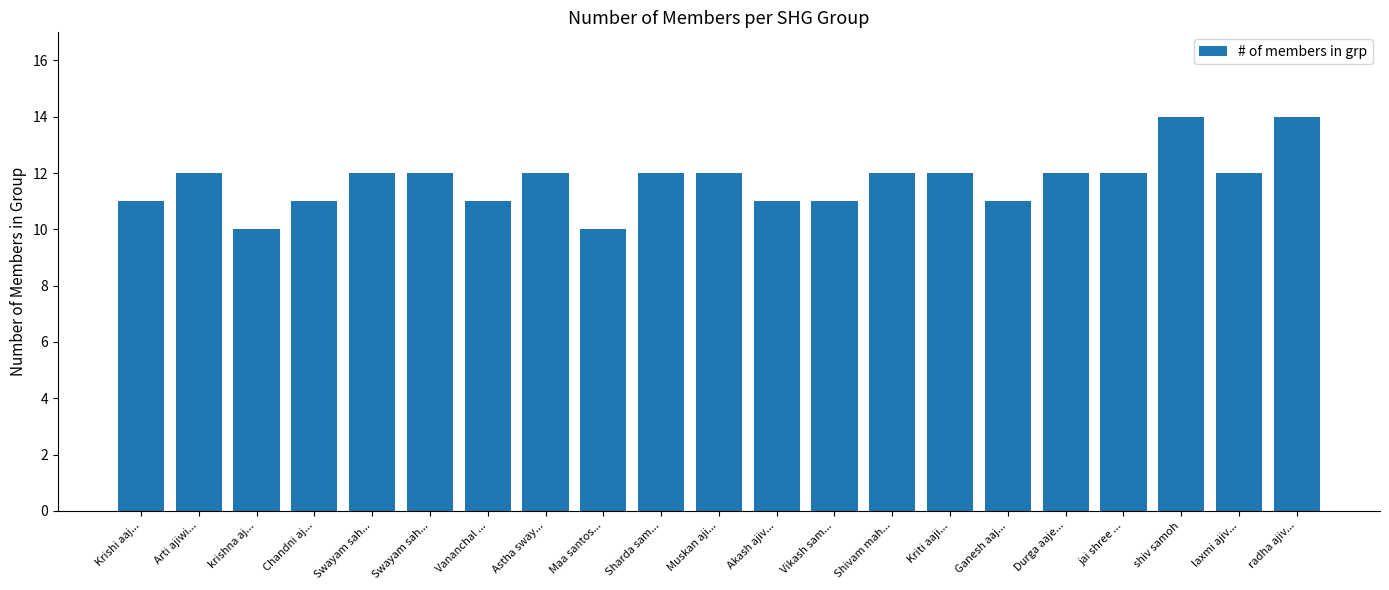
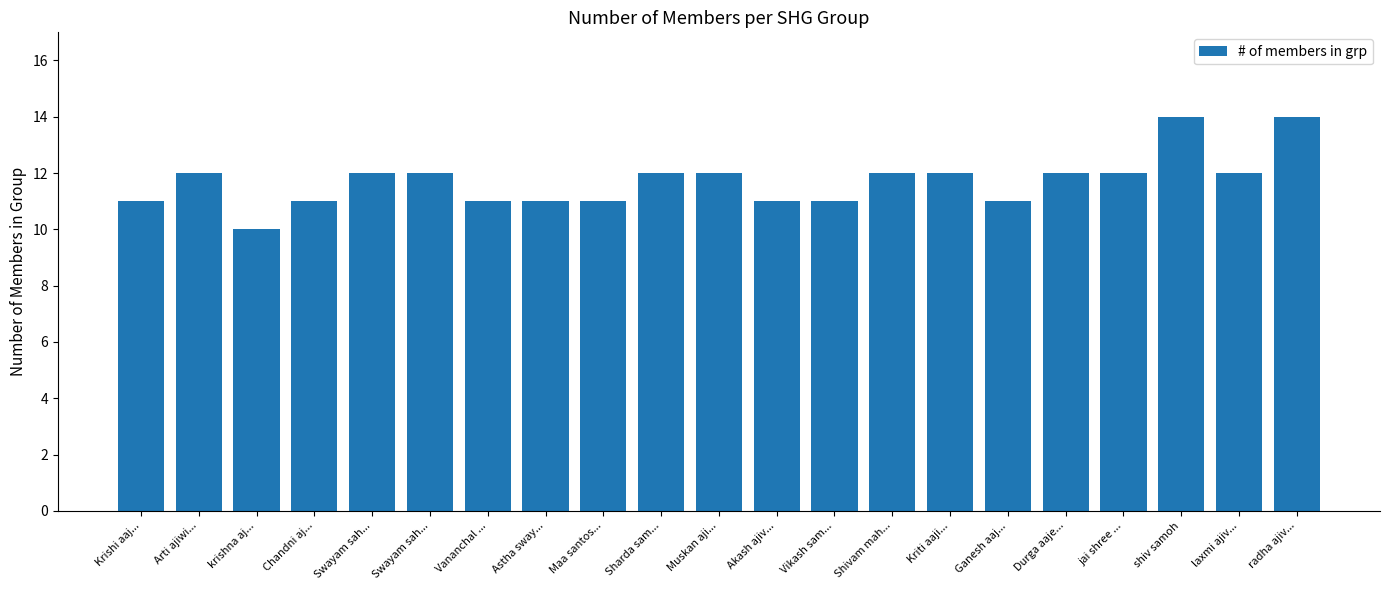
  {
    "Krishi aaj...": 11,
    "Arti ajiwi...": 12,
    "krishna aj...": 10,
    "Chandni aj...": 11,
    "Vananchal ...": 11,
-   "Astha sway...": 12,
-   "Maa santos...": 10,
+   "Astha sway...": 11,
+   "Maa santos...": 11,
    "Sharda sam...": 12,
    "Muskan aji...": 12,
    "Akash ajiv...": 11,
    "Vikash sam...": 11,
    "Shivam mah...": 12,
    "Kriti aaji...": 12,
    "Ganesh aaj...": 11,
    "Durga aaje...": 12,
    "jai shree ...": 12,
    "shiv samoh": 14,
    "laxmi ajiv...": 12,
    "radha ajiv...": 14
  }
